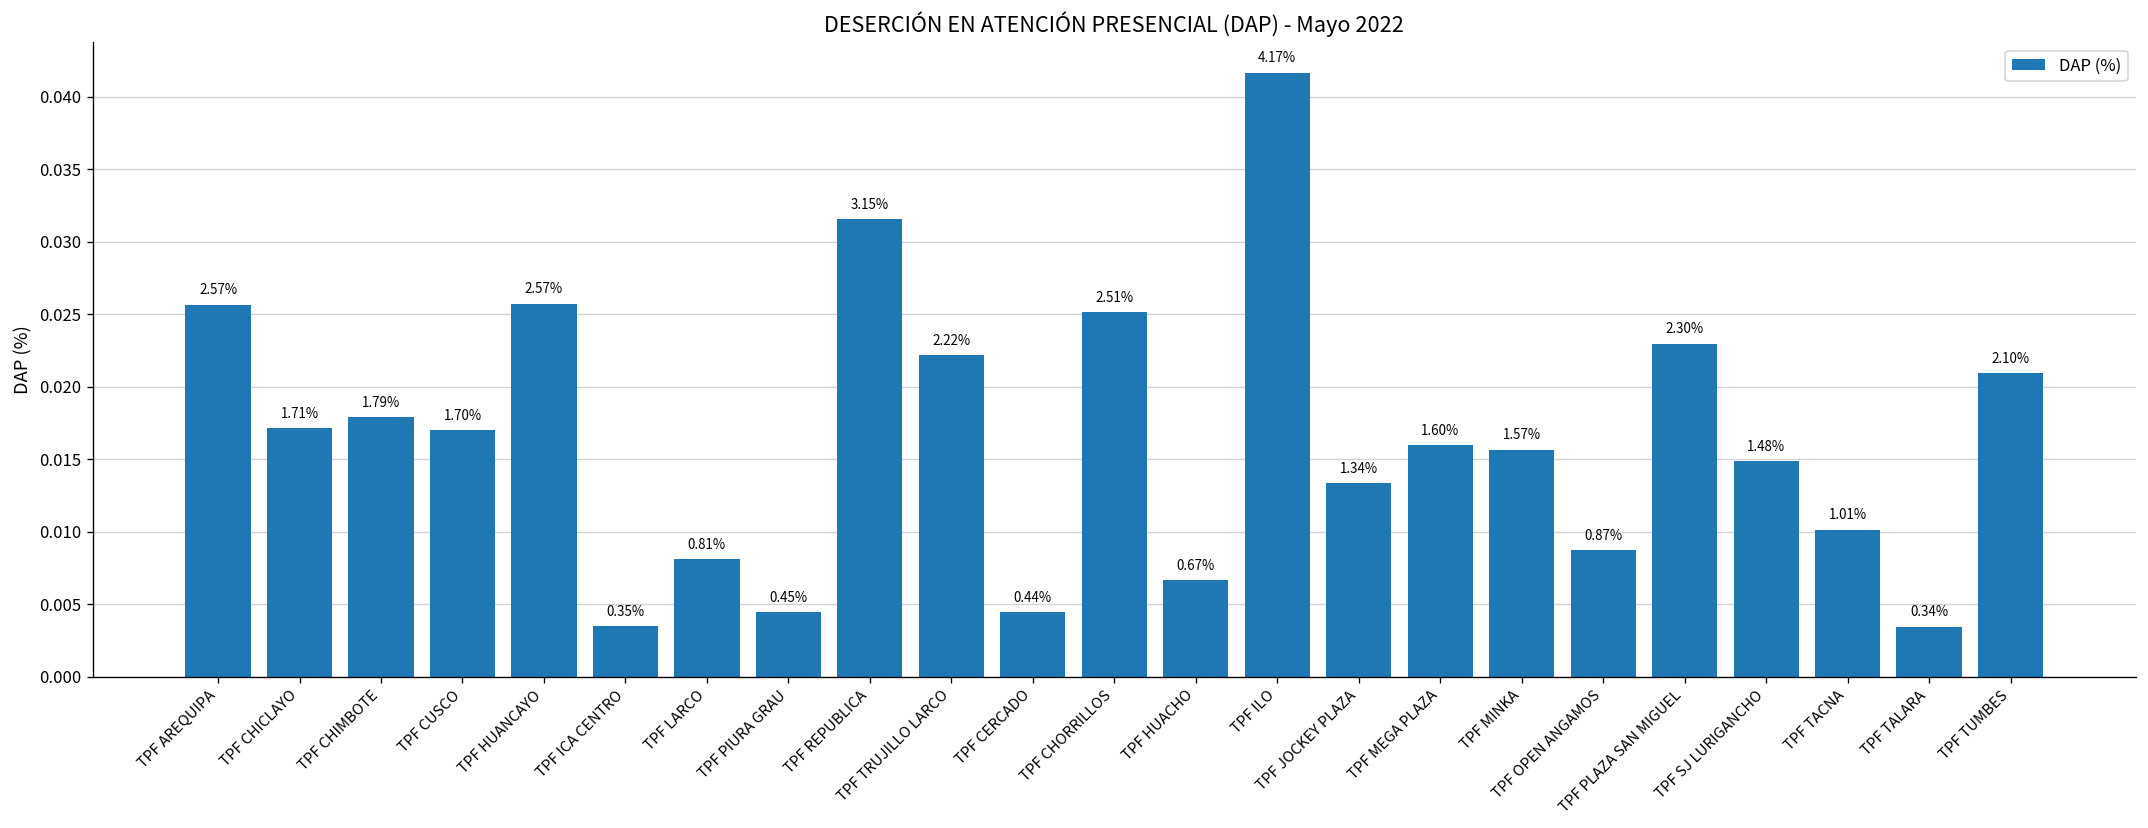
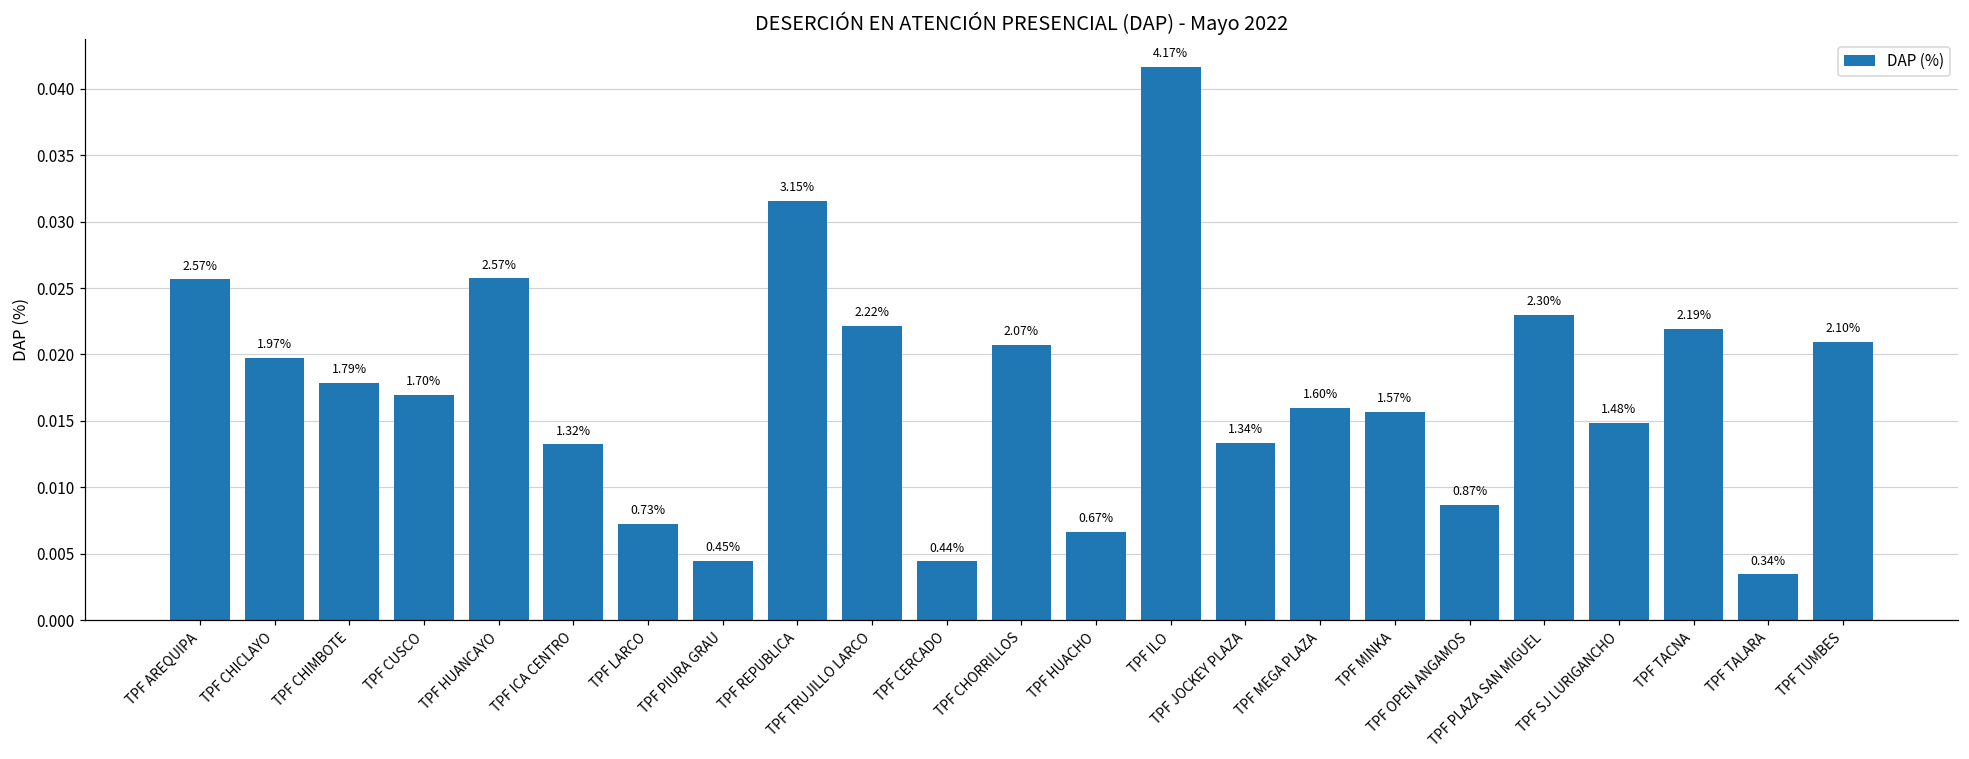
  {
    "TPF AREQUIPA": "2.57%",
-   "TPF CHICLAYO": "1.71%",
+   "TPF CHICLAYO": "1.97%",
    "TPF CHIMBOTE": "1.79%",
    "TPF CUSCO": "1.70%",
    "TPF HUANCAYO": "2.57%",
-   "TPF ICA CENTRO": "0.35%",
-   "TPF LARCO": "0.81%",
+   "TPF ICA CENTRO": "1.32%",
+   "TPF LARCO": "0.73%",
    "TPF PIURA GRAU": "0.45%",
    "TPF REPUBLICA": "3.15%",
    "TPF TRUJILLO LARCO": "2.22%",
    "TPF CERCADO": "0.44%",
-   "TPF CHORRILLOS": "2.51%",
+   "TPF CHORRILLOS": "2.07%",
    "TPF HUACHO": "0.67%",
    "TPF ILO": "4.17%",
    "TPF JOCKEY PLAZA": "1.34%",
    "TPF MEGA PLAZA": "1.60%",
    "TPF MINKA": "1.57%",
    "TPF OPEN ANGAMOS": "0.87%",
    "TPF PLAZA SAN MIGUEL": "2.30%",
    "TPF SJ LURIGANCHO": "1.48%",
-   "TPF TACNA": "1.01%",
+   "TPF TACNA": "2.19%",
    "TPF TALARA": "0.34%",
    "TPF TUMBES": "2.10%"
  }
